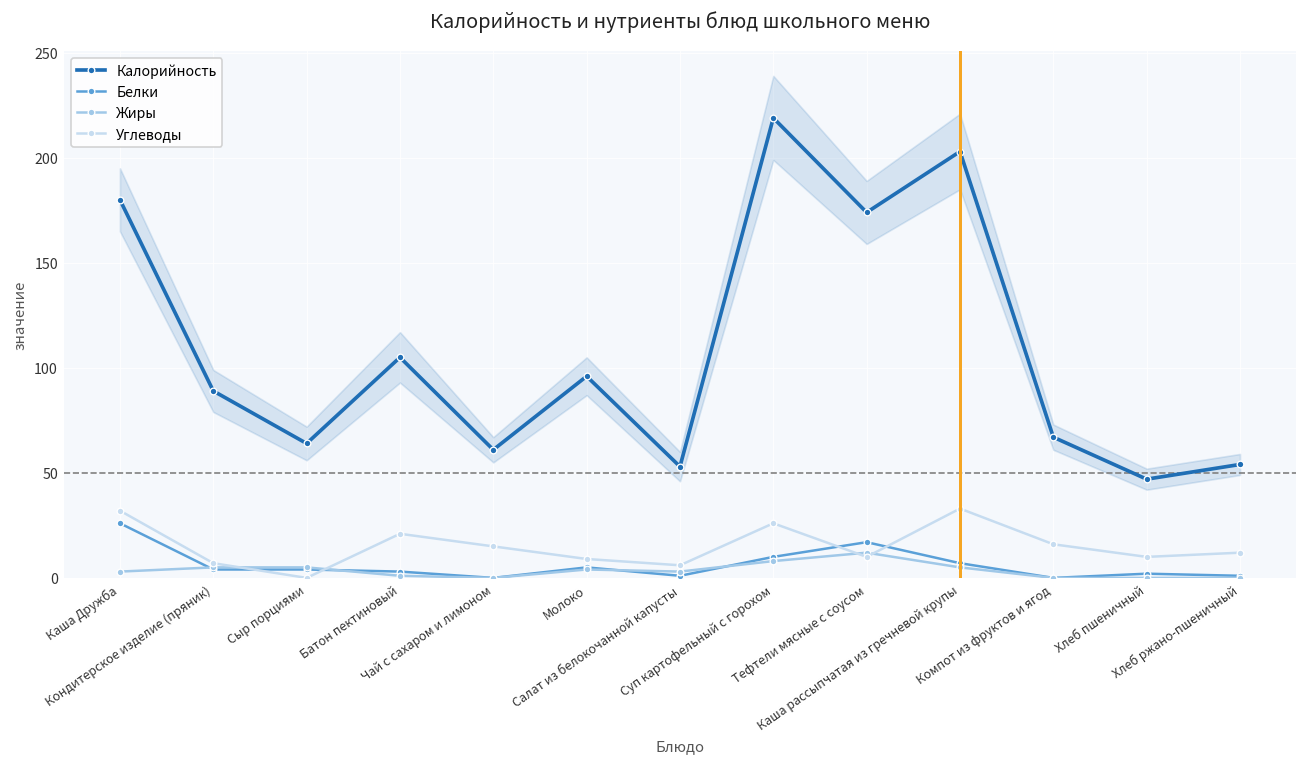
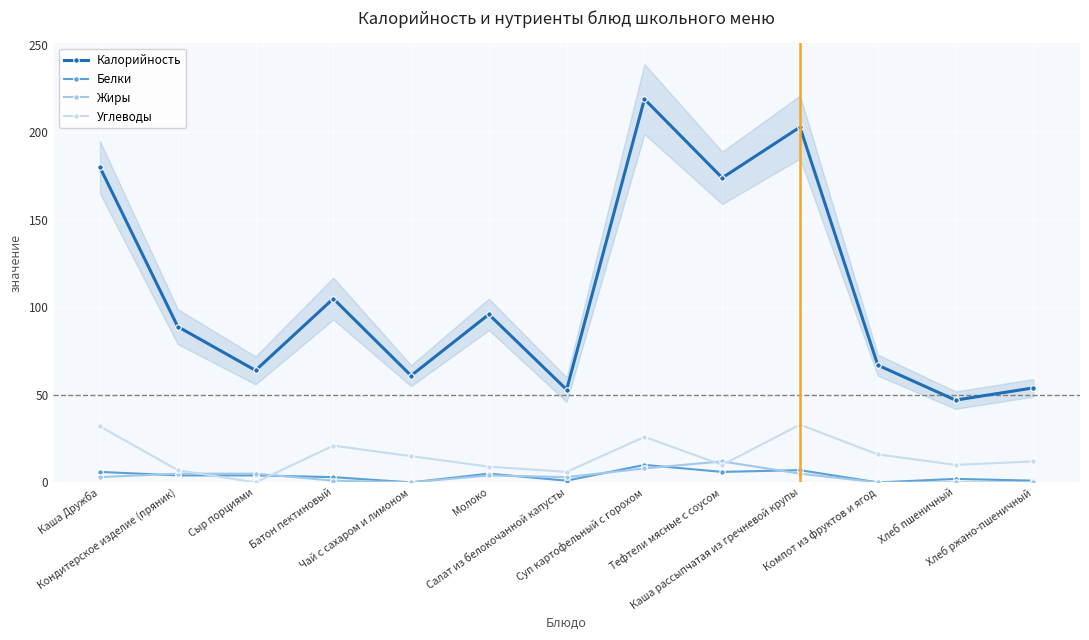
  {
    "Белки": {
-     "Каша Дружба": 26,
+     "Каша Дружба": 6,
      "Батон пектиновый": 3,
      "Салат из белокочанной капусты": 1,
      "Суп картофельный с горохом": 10,
-     "Тефтели мясные с соусом": 17,
+     "Тефтели мясные с соусом": 6,
      "Каша рассыпчатая из гречневой крупы": 7,
      "Хлеб пшеничный": 2
    }
  }
